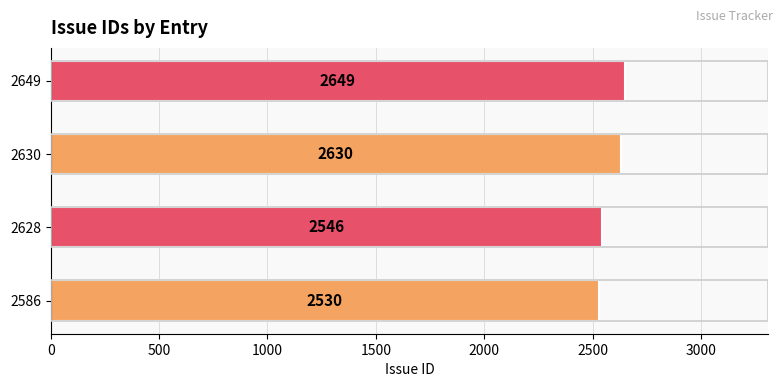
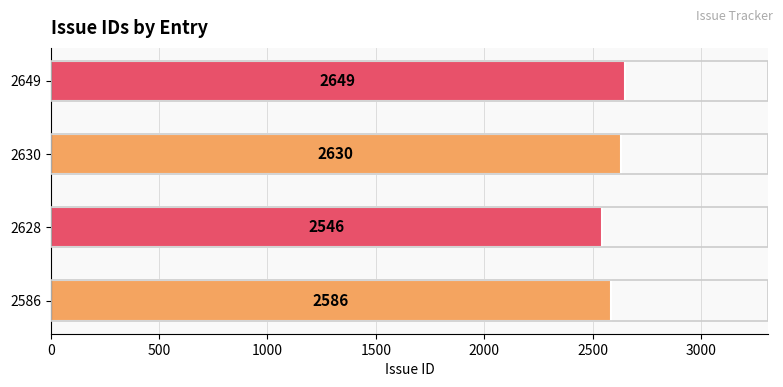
  {
    "2649": 2649,
    "2630": 2630,
    "2628": 2546,
-   "2586": 2530
+   "2586": 2586
  }
